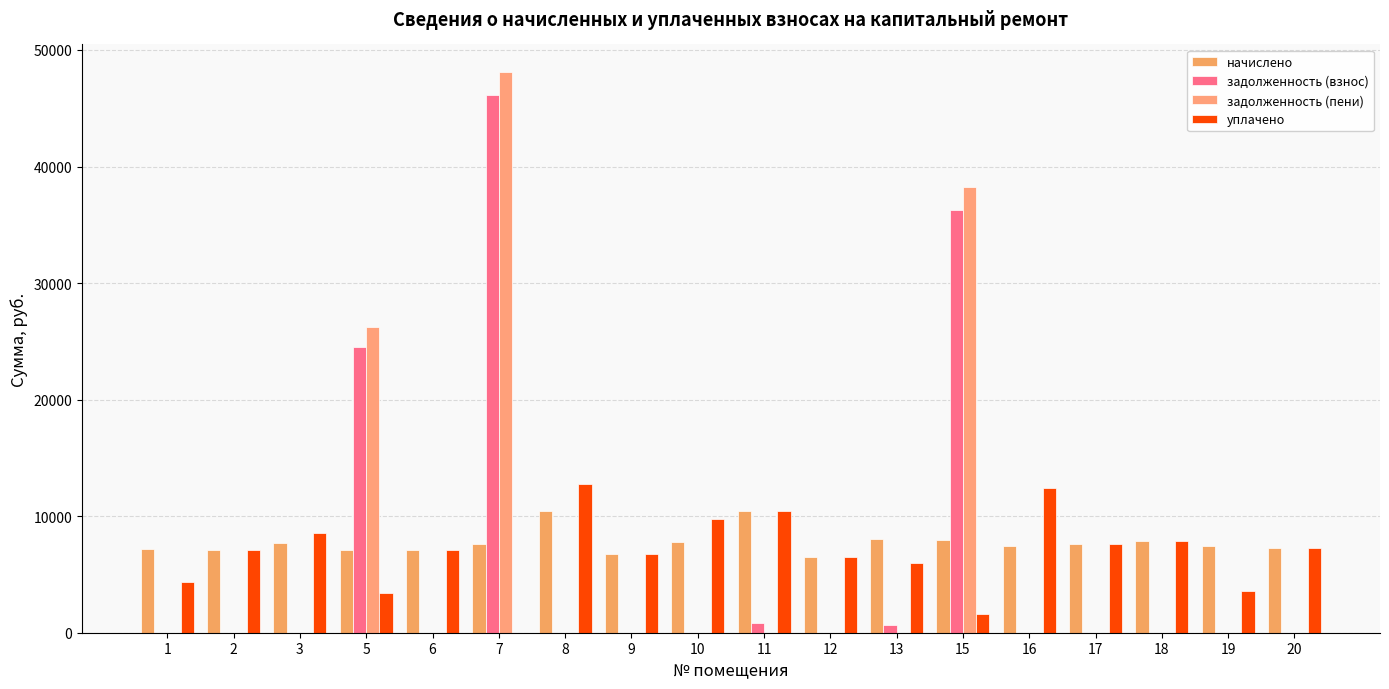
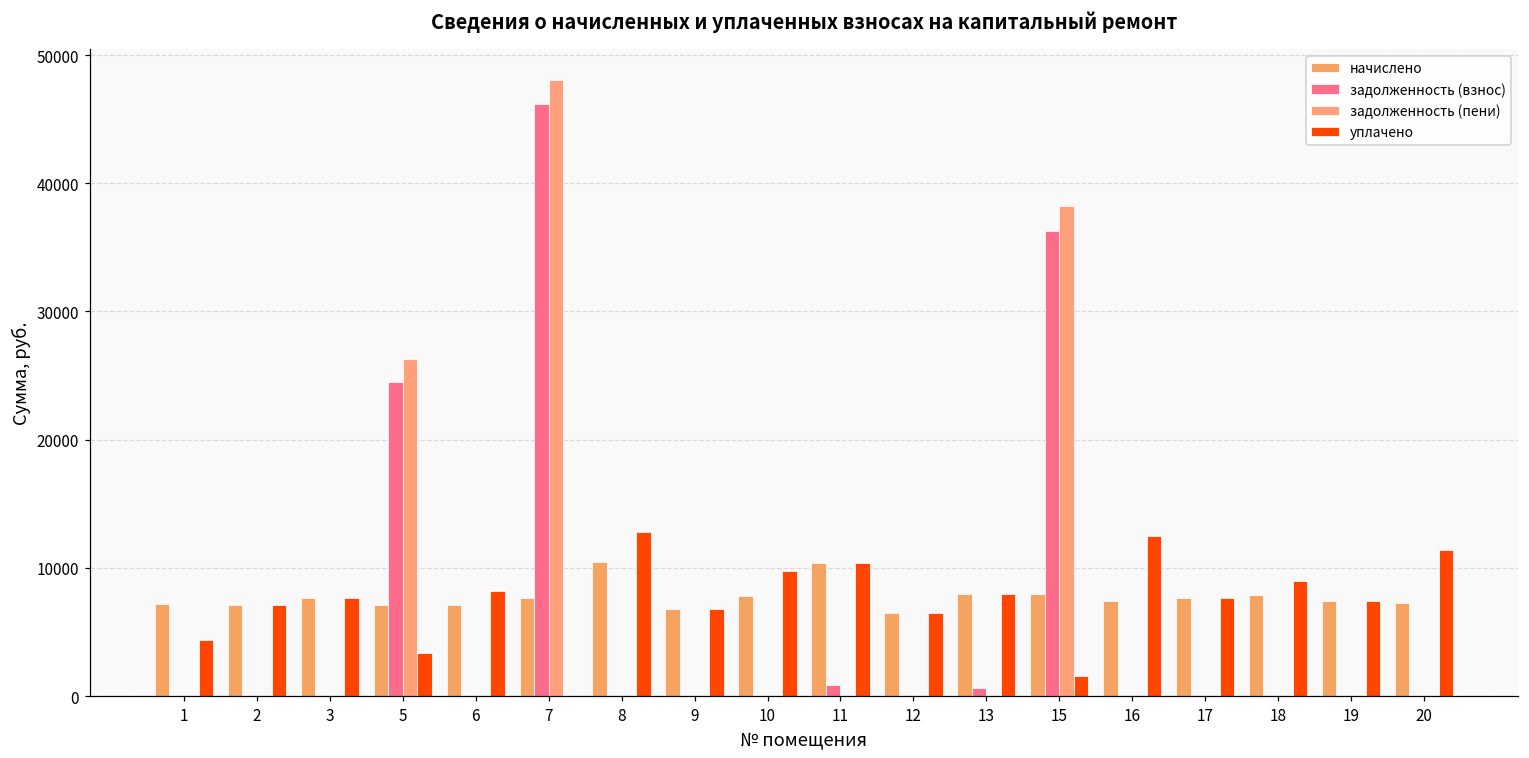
  {
    "уплачено": {
      "1": 4400,
      "2": 7100,
-     "3": 8500,
+     "3": 7700,
      "5": 3400,
-     "6": 7100,
+     "6": 8200,
      "7": 0,
      "8": 12800,
      "9": 6800,
      "10": 9800,
      "11": 10400,
      "12": 6500,
-     "13": 5900,
+     "13": 8000,
      "15": 1600,
      "16": 12500,
      "17": 7600,
-     "18": 7900,
-     "19": 3600,
-     "20": 7300
+     "18": 9000,
+     "19": 7400,
+     "20": 11400
    }
  }
